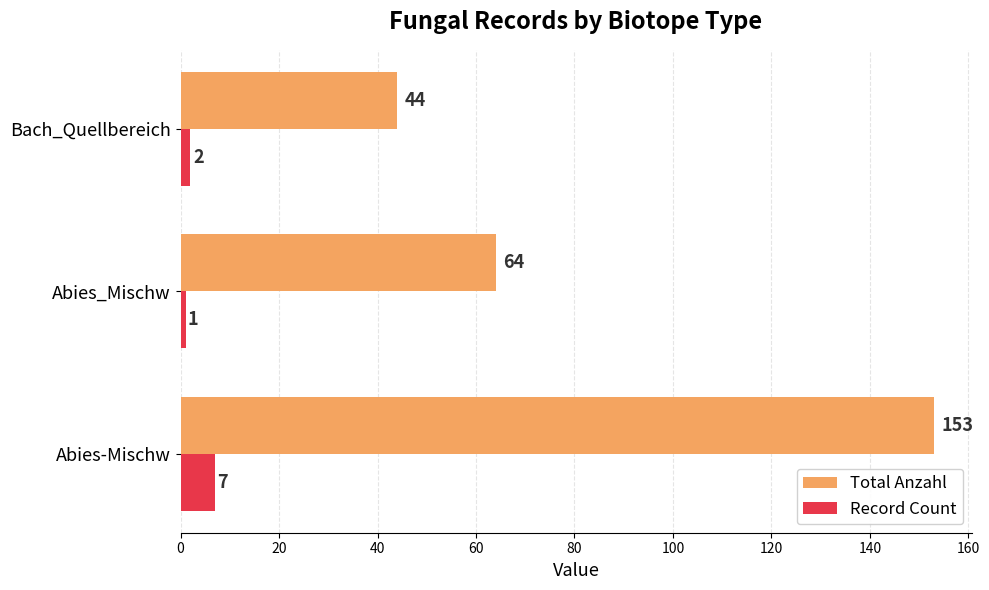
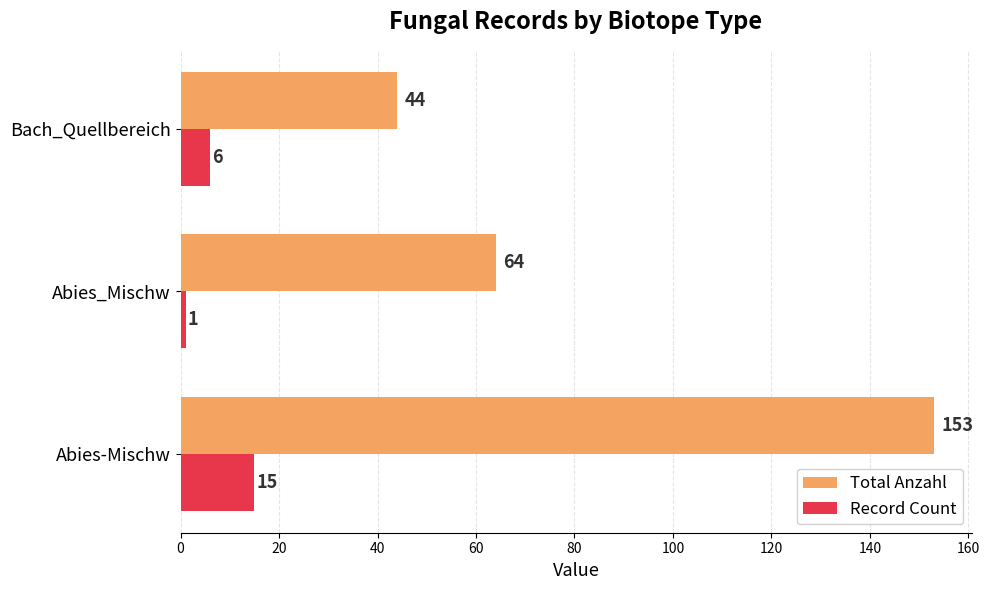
  {
    "Total Anzahl": {
      "Bach_Quellbereich": 44,
      "Abies_Mischw": 64,
      "Abies-Mischw": 153
    },
    "Record Count": {
-     "Bach_Quellbereich": 2,
+     "Bach_Quellbereich": 6,
      "Abies_Mischw": 1,
-     "Abies-Mischw": 7
+     "Abies-Mischw": 15
    }
  }
